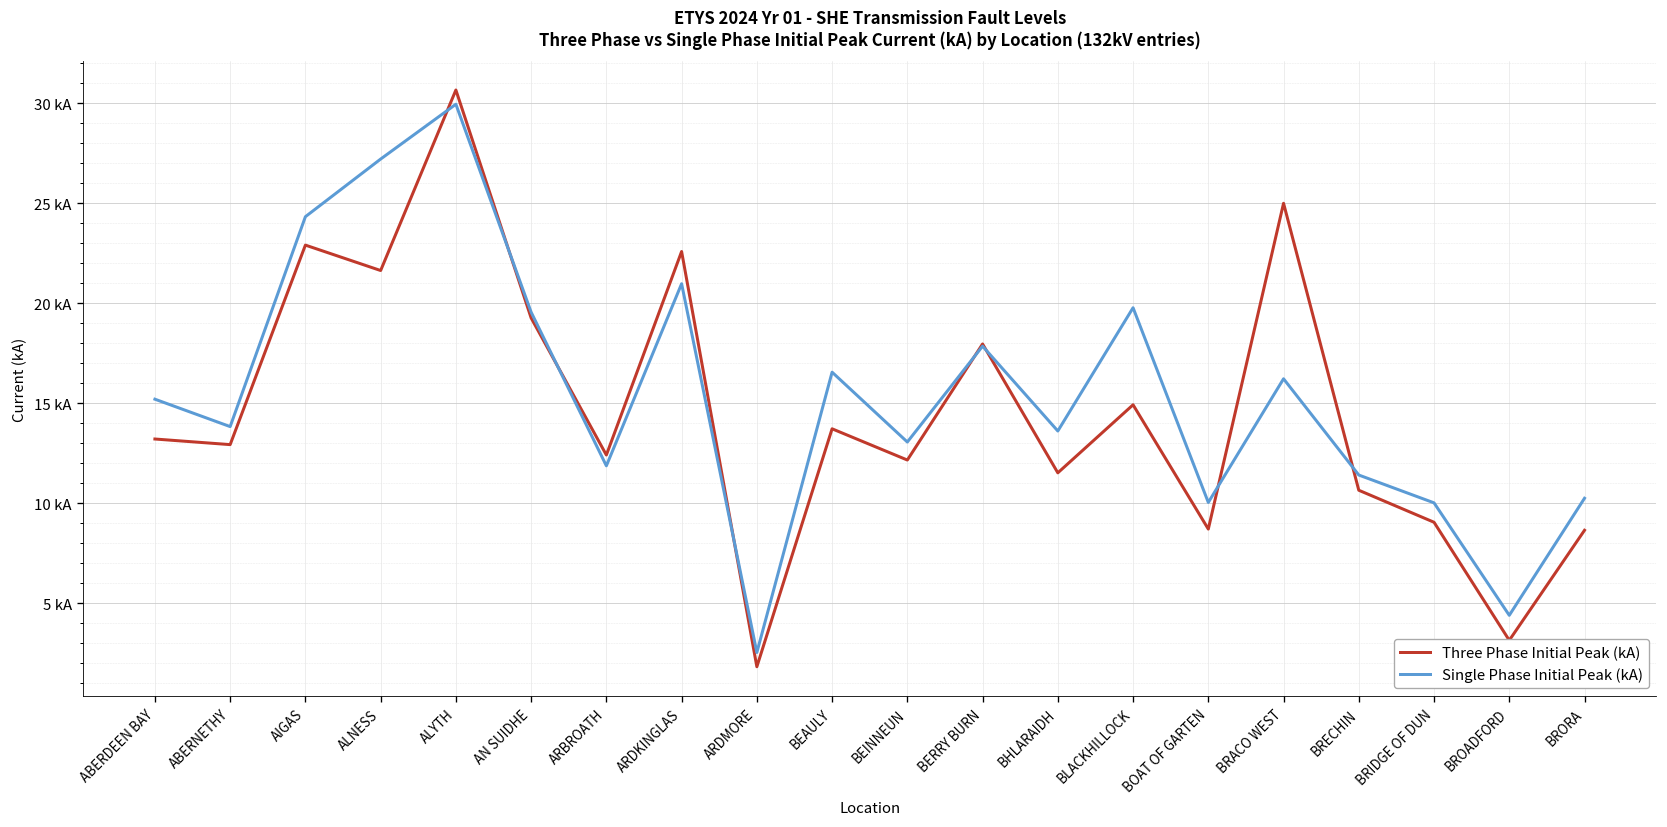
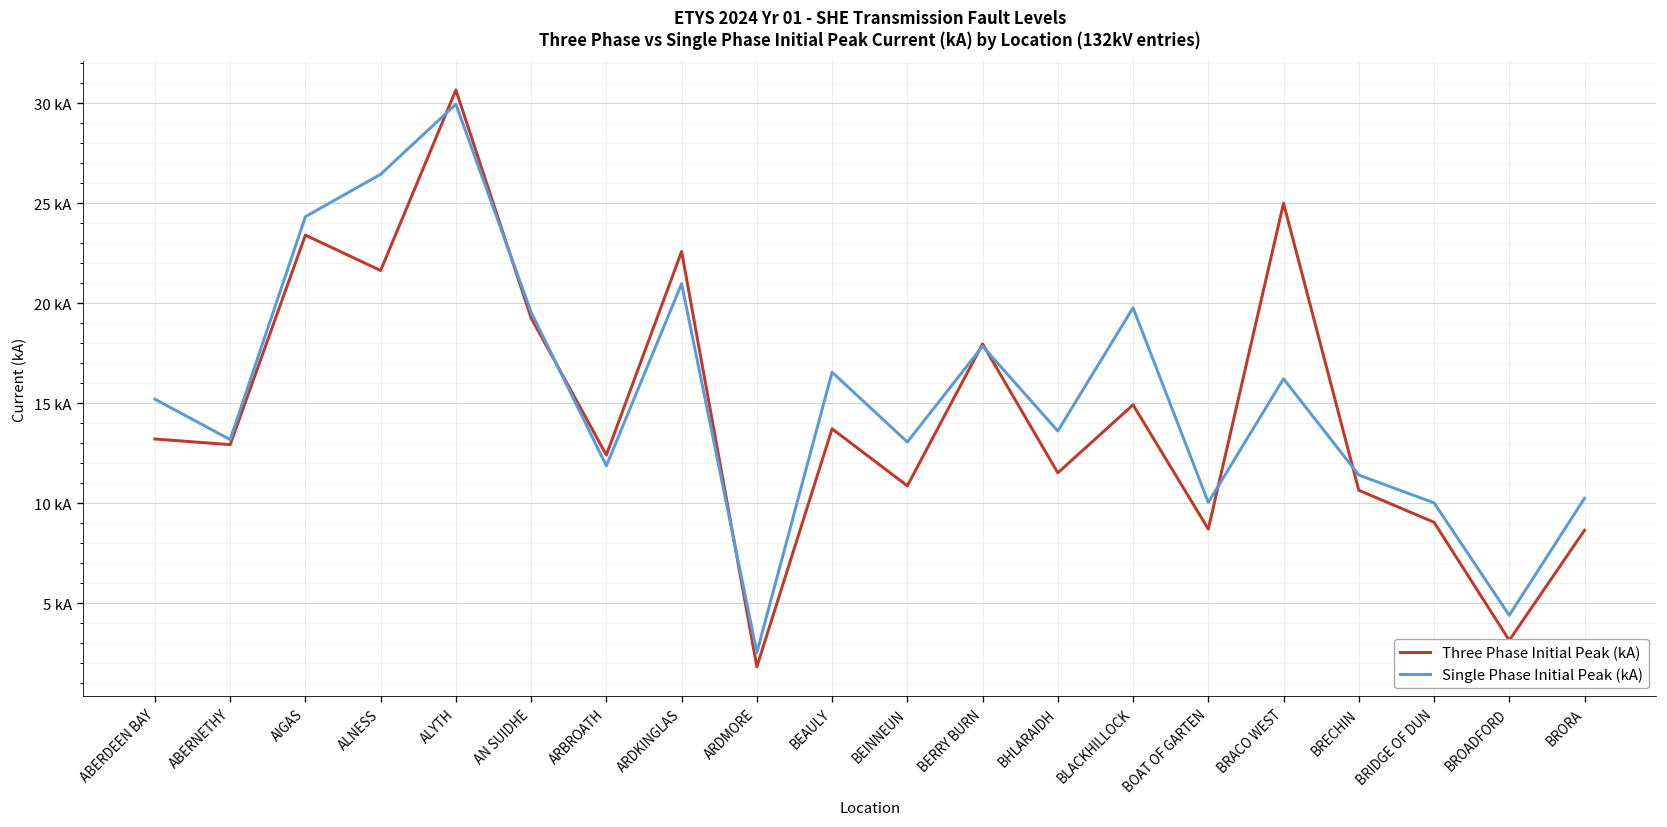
  {
    "Three Phase Initial Peak (kA)": {
      "ABERDEEN BAY": "13.2 kA",
      "ABERNETHY": "12.9 kA",
-     "AIGAS": "22.9 kA",
+     "AIGAS": "23.4 kA",
      "ALNESS": "21.6 kA",
      "ALYTH": "30.7 kA",
      "AN SUIDHE": "19.3 kA",
      "ARBROATH": "12.4 kA",
      "ARDKINGLAS": "22.6 kA",
      "ARDMORE": "1.8 kA",
      "BEAULY": "13.7 kA",
-     "BEINNEUN": "12.2 kA",
+     "BEINNEUN": "10.9 kA",
      "BHLARAIDH": "11.5 kA",
      "BLACKHILLOCK": "14.9 kA",
      "BOAT OF GARTEN": "8.7 kA",
      "BRACO WEST": "25.0 kA",
      "BRECHIN": "10.7 kA",
      "BRIDGE OF DUN": "9.1 kA",
      "BRORA": "8.7 kA"
    },
    "Single Phase Initial Peak (kA)": {
      "ABERDEEN BAY": "15.2 kA",
-     "ABERNETHY": "13.8 kA",
+     "ABERNETHY": "13.2 kA",
      "AIGAS": "24.3 kA",
-     "ALNESS": "27.2 kA",
+     "ALNESS": "26.4 kA",
      "ALYTH": "29.9 kA",
      "AN SUIDHE": "19.6 kA",
      "ARBROATH": "11.9 kA",
      "ARDKINGLAS": "21.0 kA",
      "ARDMORE": "2.5 kA",
      "BEAULY": "16.6 kA",
      "BEINNEUN": "13.1 kA",
      "BHLARAIDH": "13.6 kA",
      "BLACKHILLOCK": "19.8 kA",
      "BOAT OF GARTEN": "10.0 kA",
      "BRACO WEST": "16.2 kA",
      "BRECHIN": "11.4 kA",
      "BRIDGE OF DUN": "10.0 kA",
      "BROADFORD": "4.4 kA",
      "BRORA": "10.3 kA"
    }
  }
